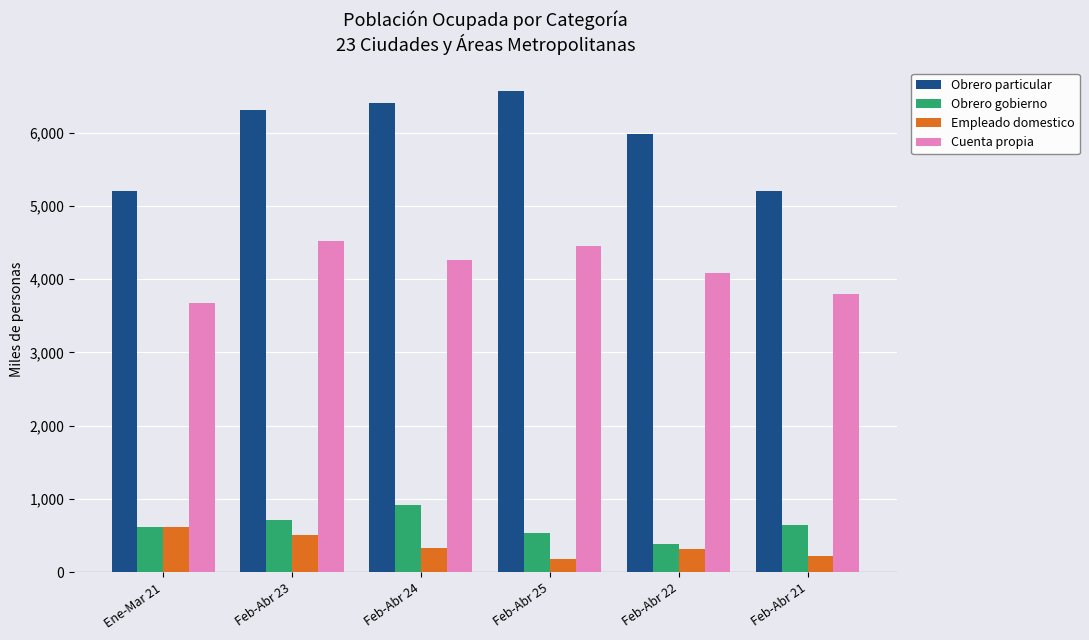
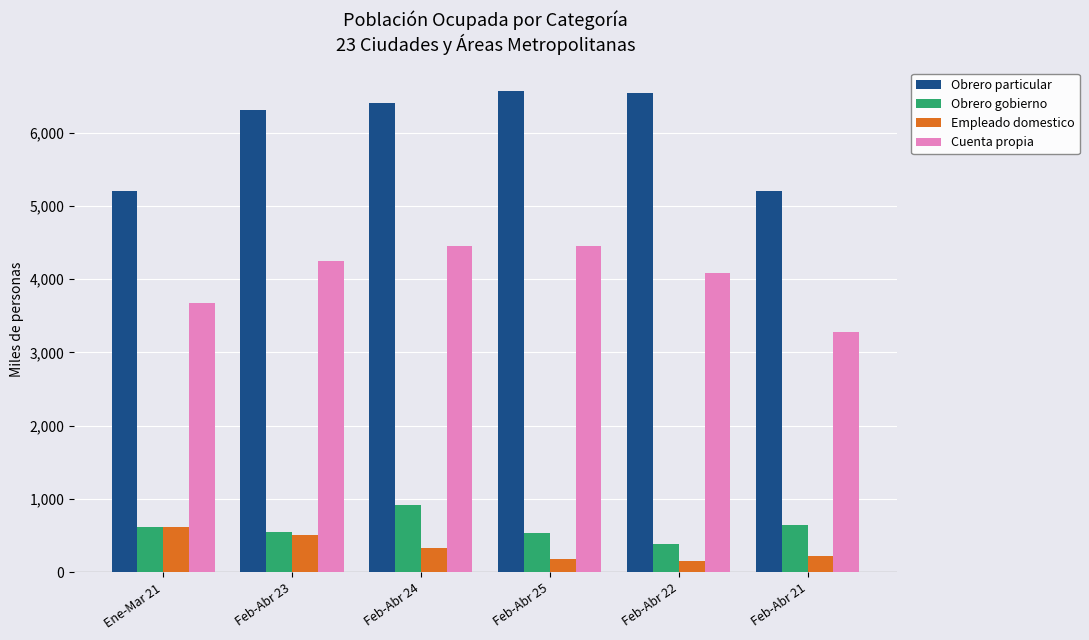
  {
    "Obrero particular": {
      "Ene-Mar 21": "5,200",
      "Feb-Abr 23": "6,300",
      "Feb-Abr 24": "6,400",
      "Feb-Abr 25": "6,600",
-     "Feb-Abr 22": "6,000",
+     "Feb-Abr 22": "6,500",
      "Feb-Abr 21": "5,200"
    },
    "Obrero gobierno": {
      "Ene-Mar 21": "600",
-     "Feb-Abr 23": "700",
+     "Feb-Abr 23": "500",
      "Feb-Abr 24": "900",
      "Feb-Abr 25": "500",
      "Feb-Abr 22": "400",
      "Feb-Abr 21": "600"
    },
    "Empleado domestico": {
      "Ene-Mar 21": "600",
      "Feb-Abr 23": "500",
      "Feb-Abr 24": "300",
      "Feb-Abr 25": "200",
-     "Feb-Abr 22": "300",
+     "Feb-Abr 22": "200",
      "Feb-Abr 21": "200"
    },
    "Cuenta propia": {
      "Ene-Mar 21": "3,700",
-     "Feb-Abr 23": "4,500",
-     "Feb-Abr 24": "4,300",
+     "Feb-Abr 23": "4,200",
+     "Feb-Abr 24": "4,400",
      "Feb-Abr 25": "4,500",
      "Feb-Abr 22": "4,100",
-     "Feb-Abr 21": "3,800"
+     "Feb-Abr 21": "3,300"
    }
  }
